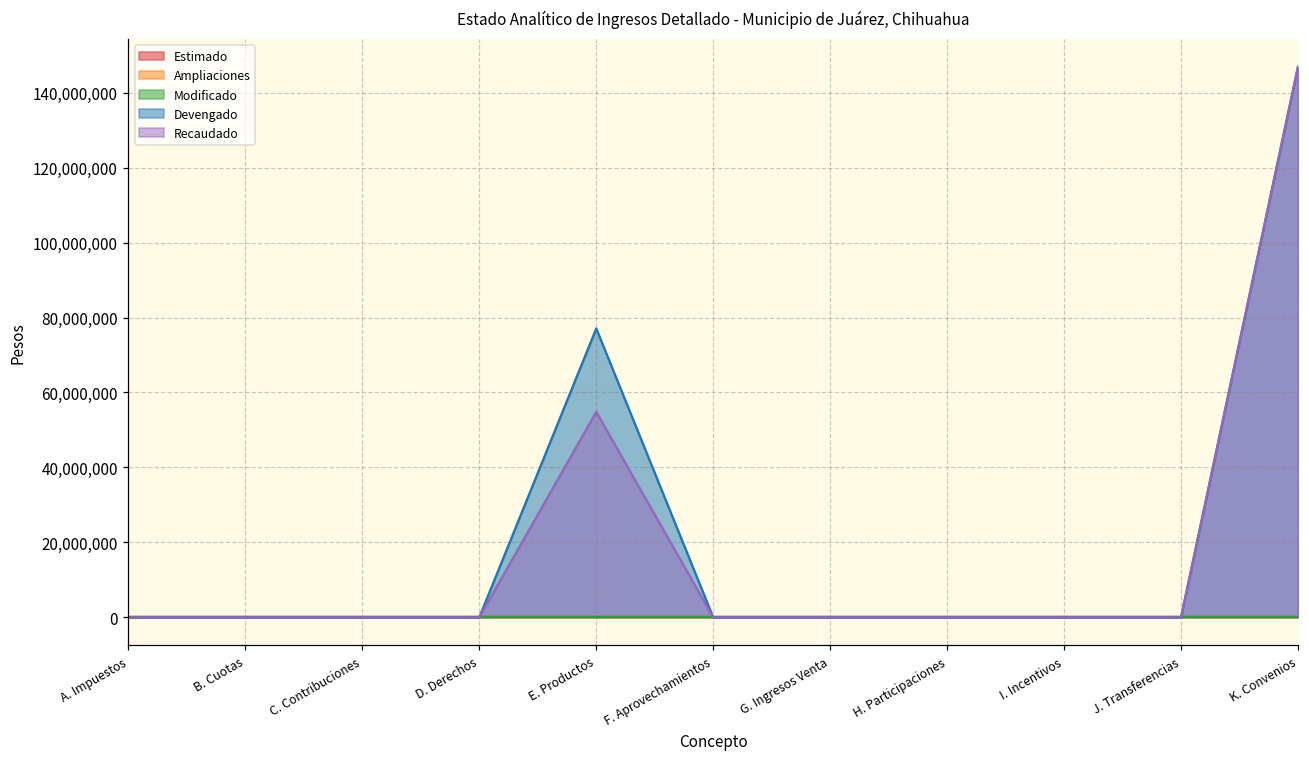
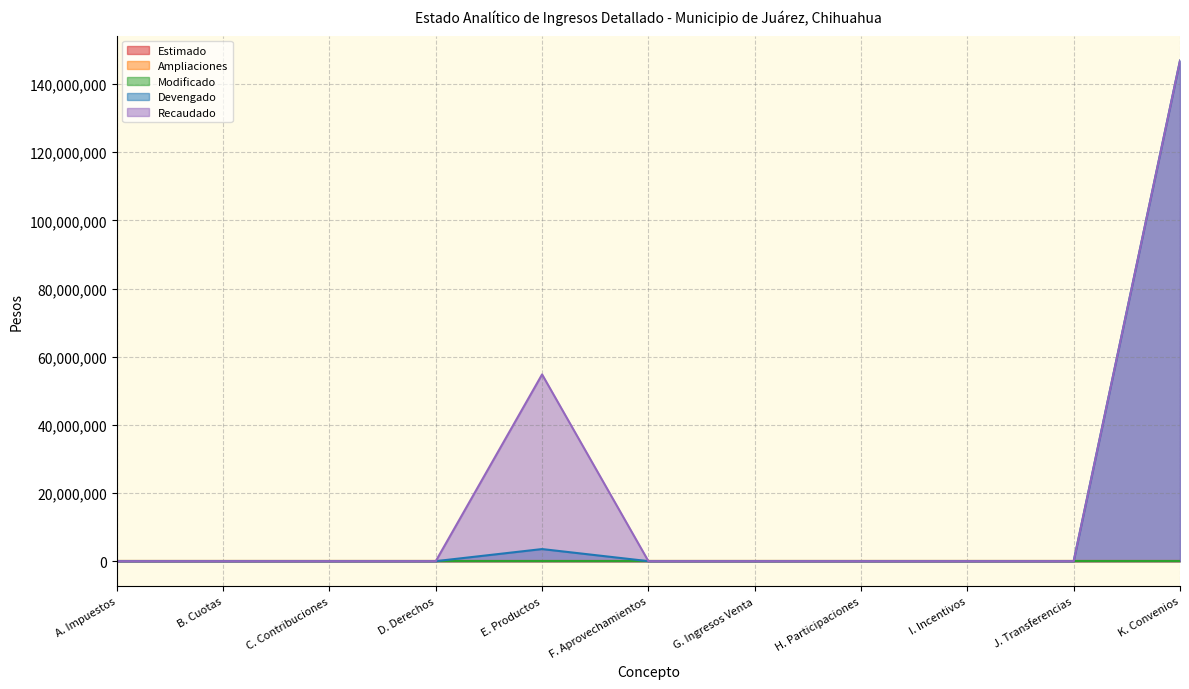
  {
    "Modificado": {
      "E. Productos": "0",
      "K. Convenios": "0"
    },
    "Devengado": {
-     "E. Productos": "77,000,000"
+     "E. Productos": "4,000,000"
    },
    "Recaudado": {
      "E. Productos": "55,000,000"
    }
  }
